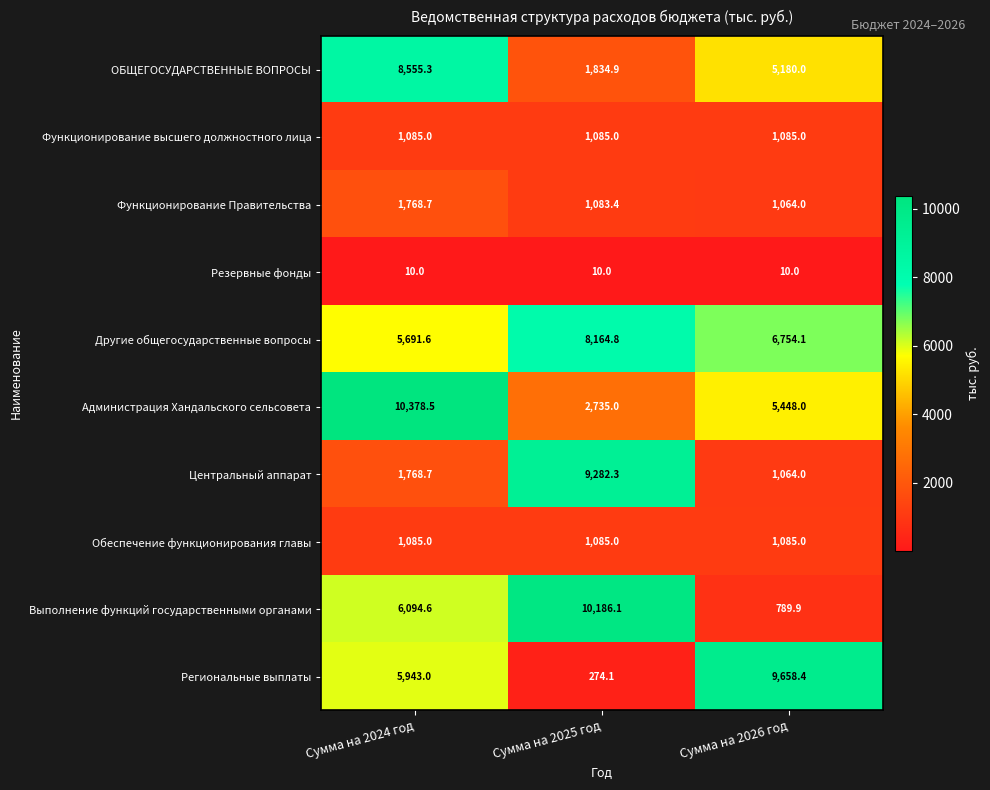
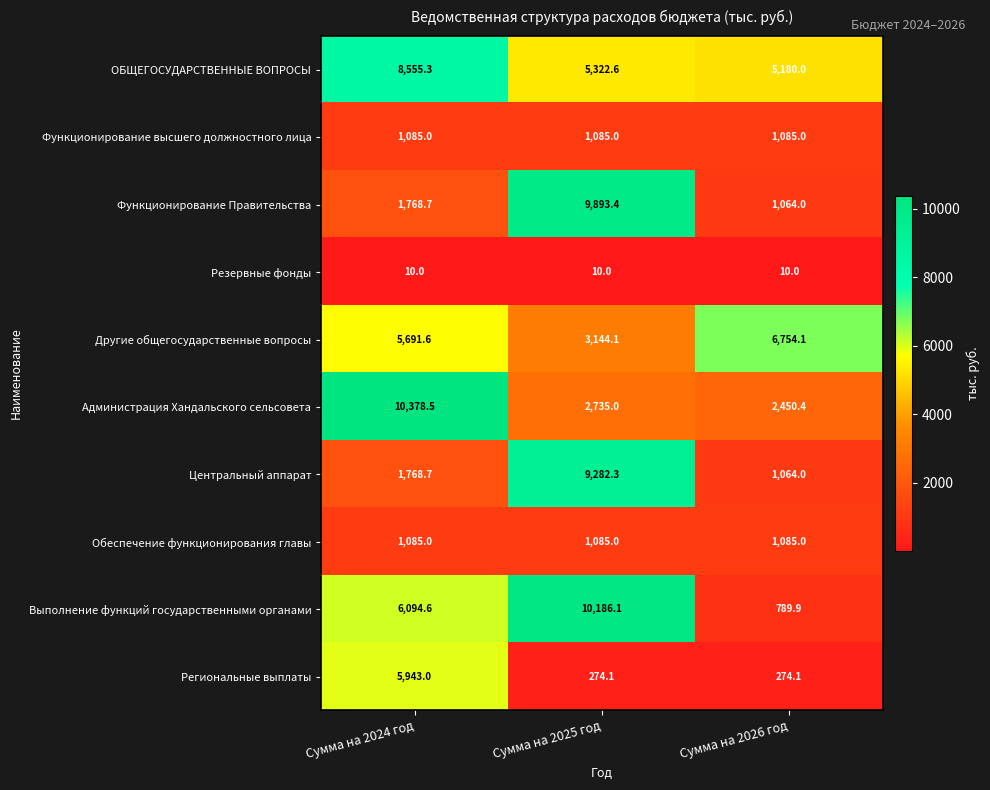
  {
    "ОБЩЕГОСУДАРСТВЕННЫЕ ВОПРОСЫ": {
      "Сумма на 2024 год": "8,555.3",
-     "Сумма на 2025 год": "1,834.9",
+     "Сумма на 2025 год": "5,322.6",
      "Сумма на 2026 год": "5,180.0"
    },
    "Функционирование высшего должностного лица": {
      "Сумма на 2024 год": "1,085.0",
      "Сумма на 2025 год": "1,085.0",
      "Сумма на 2026 год": "1,085.0"
    },
    "Функционирование Правительства": {
      "Сумма на 2024 год": "1,768.7",
-     "Сумма на 2025 год": "1,083.4",
+     "Сумма на 2025 год": "9,893.4",
      "Сумма на 2026 год": "1,064.0"
    },
    "Резервные фонды": {
      "Сумма на 2024 год": "10.0",
      "Сумма на 2025 год": "10.0",
      "Сумма на 2026 год": "10.0"
    },
    "Другие общегосударственные вопросы": {
      "Сумма на 2024 год": "5,691.6",
-     "Сумма на 2025 год": "8,164.8",
+     "Сумма на 2025 год": "3,144.1",
      "Сумма на 2026 год": "6,754.1"
    },
    "Администрация Хандальского сельсовета": {
      "Сумма на 2024 год": "10,378.5",
      "Сумма на 2025 год": "2,735.0",
-     "Сумма на 2026 год": "5,448.0"
+     "Сумма на 2026 год": "2,450.4"
    },
    "Центральный аппарат": {
      "Сумма на 2024 год": "1,768.7",
      "Сумма на 2025 год": "9,282.3",
      "Сумма на 2026 год": "1,064.0"
    },
    "Обеспечение функционирования главы": {
      "Сумма на 2024 год": "1,085.0",
      "Сумма на 2025 год": "1,085.0",
      "Сумма на 2026 год": "1,085.0"
    },
    "Выполнение функций государственными органами": {
      "Сумма на 2024 год": "6,094.6",
      "Сумма на 2025 год": "10,186.1",
      "Сумма на 2026 год": "789.9"
    },
    "Региональные выплаты": {
      "Сумма на 2024 год": "5,943.0",
      "Сумма на 2025 год": "274.1",
-     "Сумма на 2026 год": "9,658.4"
+     "Сумма на 2026 год": "274.1"
    }
  }
